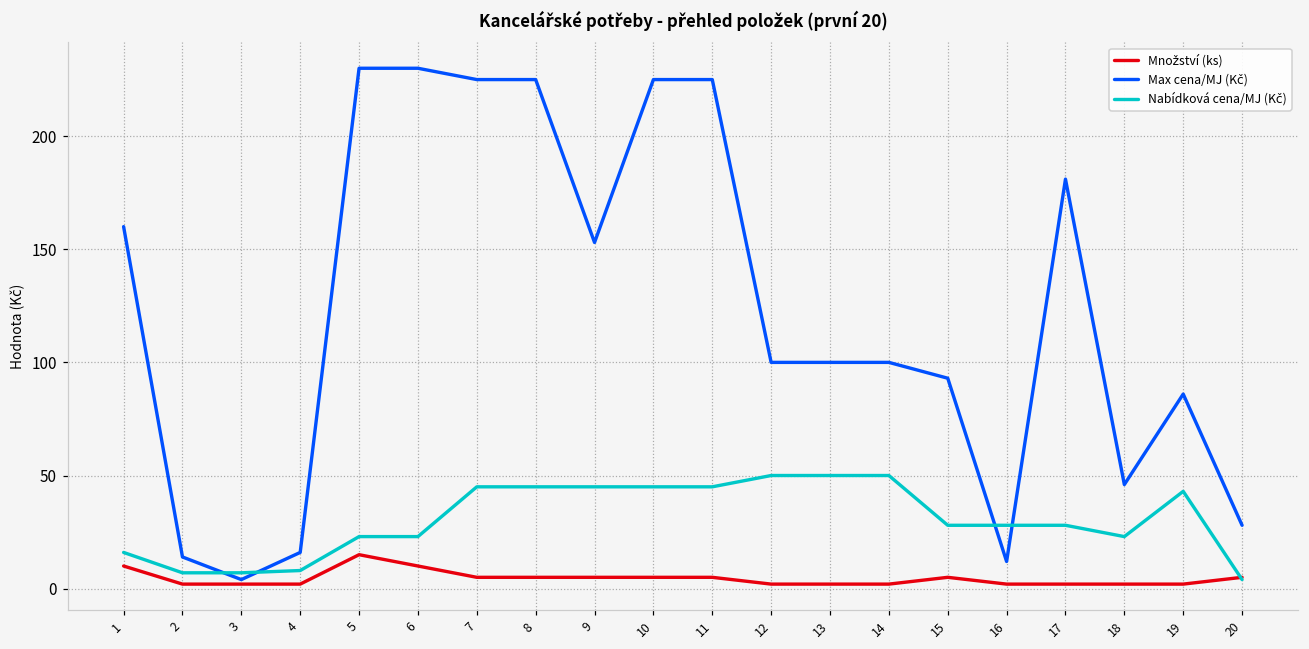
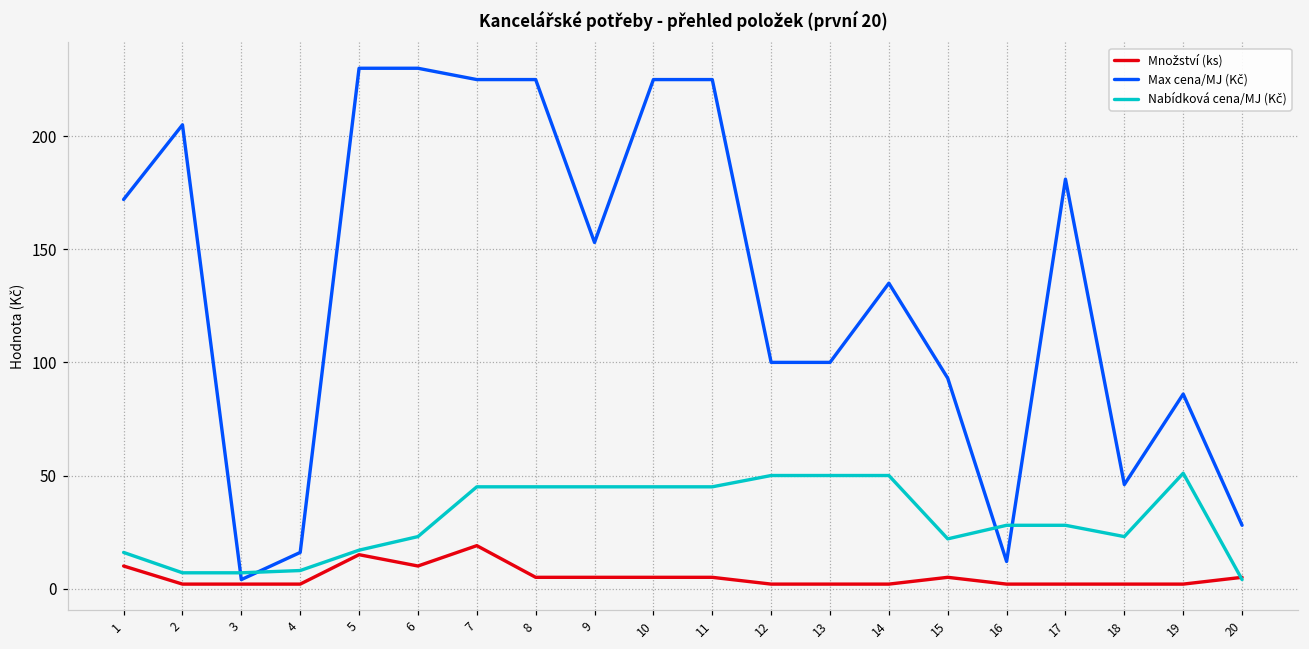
  {
    "Množství (ks)": {
      "1": 10,
      "2": 2,
      "3": 2,
      "4": 2,
      "5": 15,
      "6": 10,
-     "7": 5,
+     "7": 19,
      "8": 5,
      "9": 5,
      "10": 5,
      "11": 5,
      "12": 2,
      "13": 2,
      "14": 2,
      "15": 5,
      "16": 2,
      "17": 2,
      "18": 2,
      "19": 2
    },
    "Max cena/MJ (Kč)": {
-     "1": 160,
-     "2": 14,
+     "1": 172,
+     "2": 205,
      "3": 4,
      "4": 16,
      "5": 230,
      "6": 230,
      "7": 225,
      "8": 225,
      "9": 153,
      "10": 225,
      "11": 225,
      "12": 100,
      "13": 100,
-     "14": 100,
+     "14": 135,
      "15": 93,
      "16": 12,
      "17": 181,
      "18": 46,
      "19": 86,
      "20": 28
    },
    "Nabídková cena/MJ (Kč)": {
      "1": 16,
      "2": 7,
      "3": 7,
      "4": 8,
-     "5": 23,
+     "5": 17,
      "6": 23,
      "7": 45,
      "8": 45,
      "9": 45,
      "10": 45,
      "11": 45,
      "12": 50,
      "13": 50,
      "14": 50,
-     "15": 28,
+     "15": 22,
      "16": 28,
      "17": 28,
      "18": 23,
-     "19": 43
+     "19": 51
    }
  }
